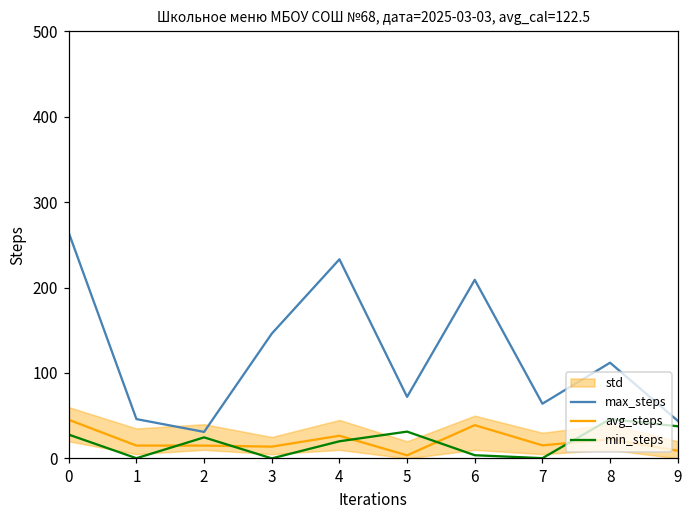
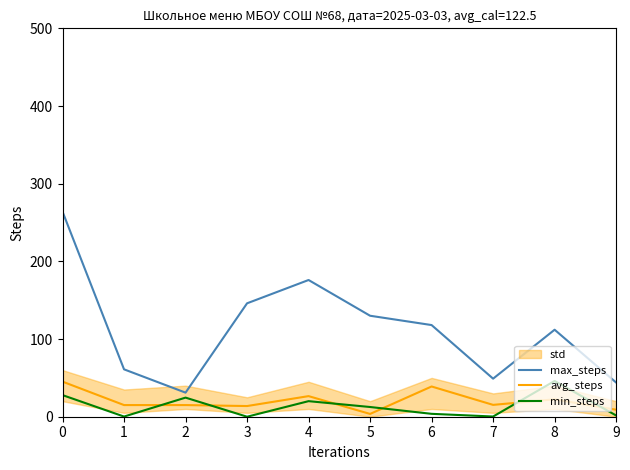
  {
    "max_steps": {
      "0": 260,
-     "1": 50,
+     "1": 60,
      "2": 30,
      "3": 150,
-     "4": 230,
-     "5": 70,
-     "6": 210,
-     "7": 60,
+     "4": 180,
+     "5": 130,
+     "6": 120,
+     "7": 50,
      "8": 110,
      "9": 40
    },
    "min_steps": {
      "0": 30,
      "1": 0,
      "2": 20,
      "3": 0,
      "4": 20,
-     "5": 30,
+     "5": 10,
      "6": 0,
      "7": 0,
-     "9": 40
+     "9": 0
    }
  }
